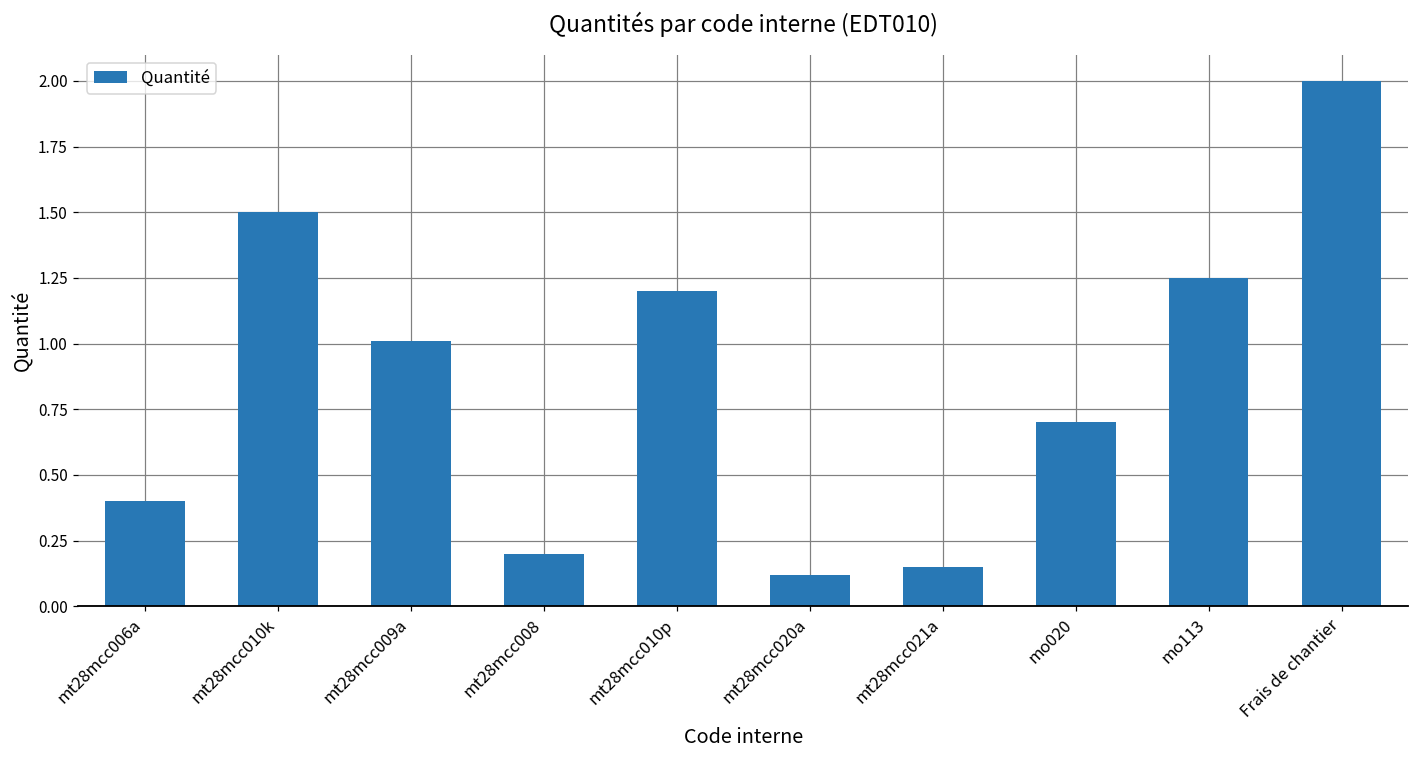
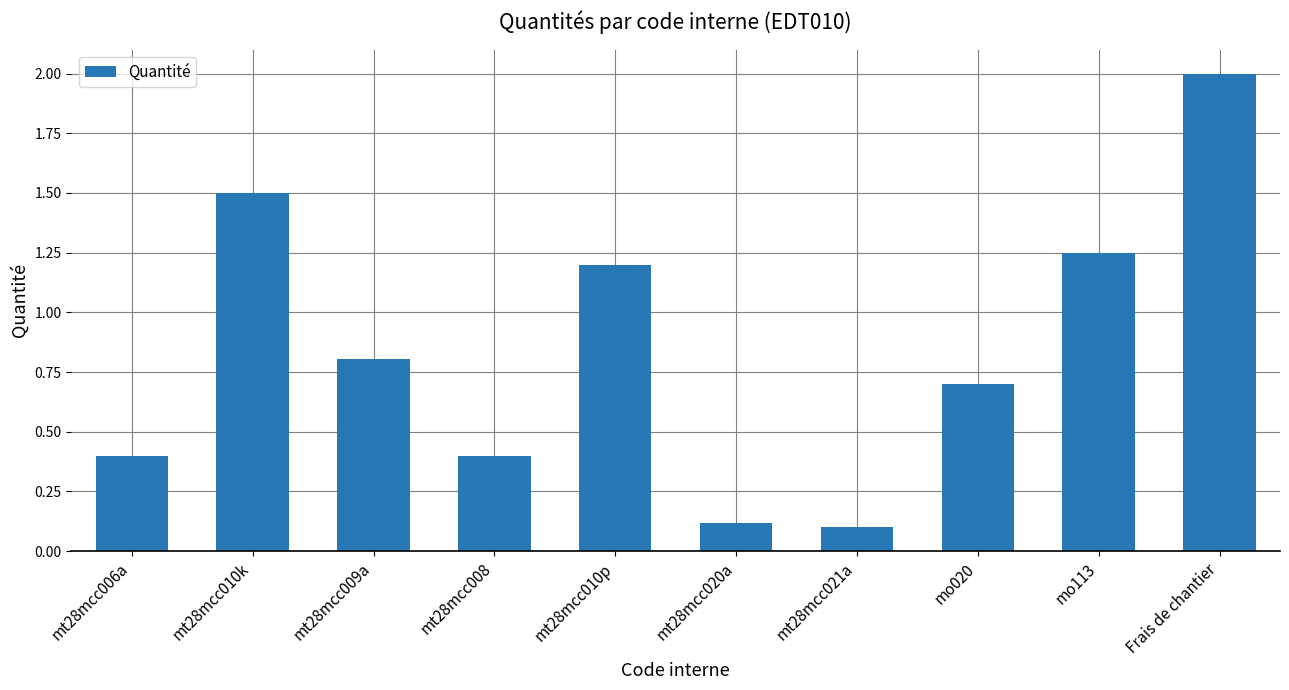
  {
    "mt28mcc006a": 0.40,
    "mt28mcc010k": 1.50,
-   "mt28mcc009a": 1.01,
-   "mt28mcc008": 0.2,
+   "mt28mcc009a": 0.81,
+   "mt28mcc008": 0.4,
    "mt28mcc010p": 1.20,
    "mt28mcc020a": 0.12,
-   "mt28mcc021a": 0.15,
+   "mt28mcc021a": 0.10,
    "mo020": 0.70,
    "mo113": 1.25,
    "Frais de chantier": 2.00
  }
